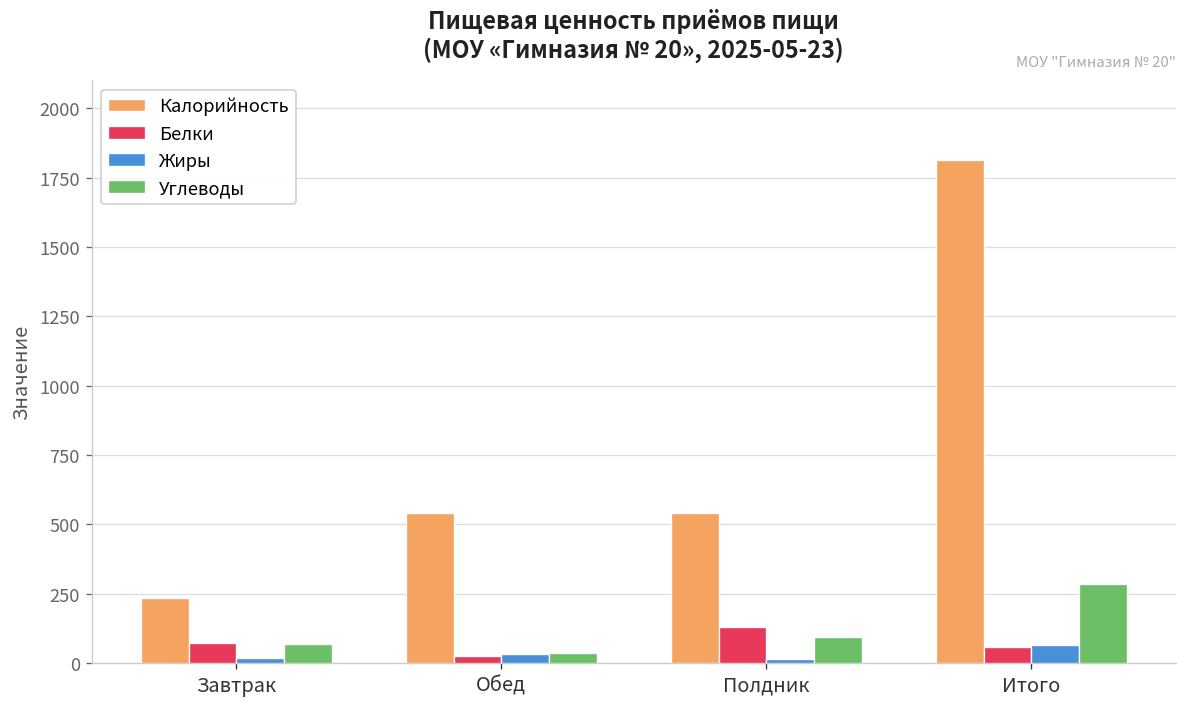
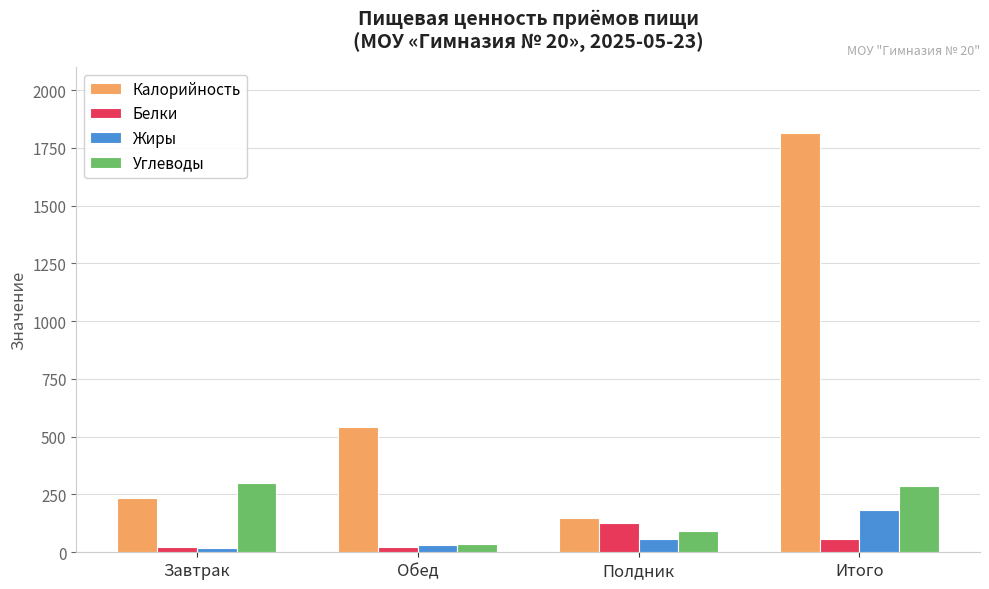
  {
    "Калорийность": {
      "Завтрак": 230,
      "Обед": 540,
-     "Полдник": 540,
+     "Полдник": 150,
      "Итого": 1810
    },
    "Белки": {
-     "Завтрак": 70,
+     "Завтрак": 20,
      "Обед": 20,
      "Полдник": 130,
      "Итого": 60
    },
    "Жиры": {
      "Завтрак": 20,
      "Обед": 30,
-     "Полдник": 10,
-     "Итого": 70
+     "Полдник": 60,
+     "Итого": 190
    },
    "Углеводы": {
-     "Завтрак": 70,
+     "Завтрак": 300,
      "Обед": 40,
      "Полдник": 90,
      "Итого": 290
    }
  }
